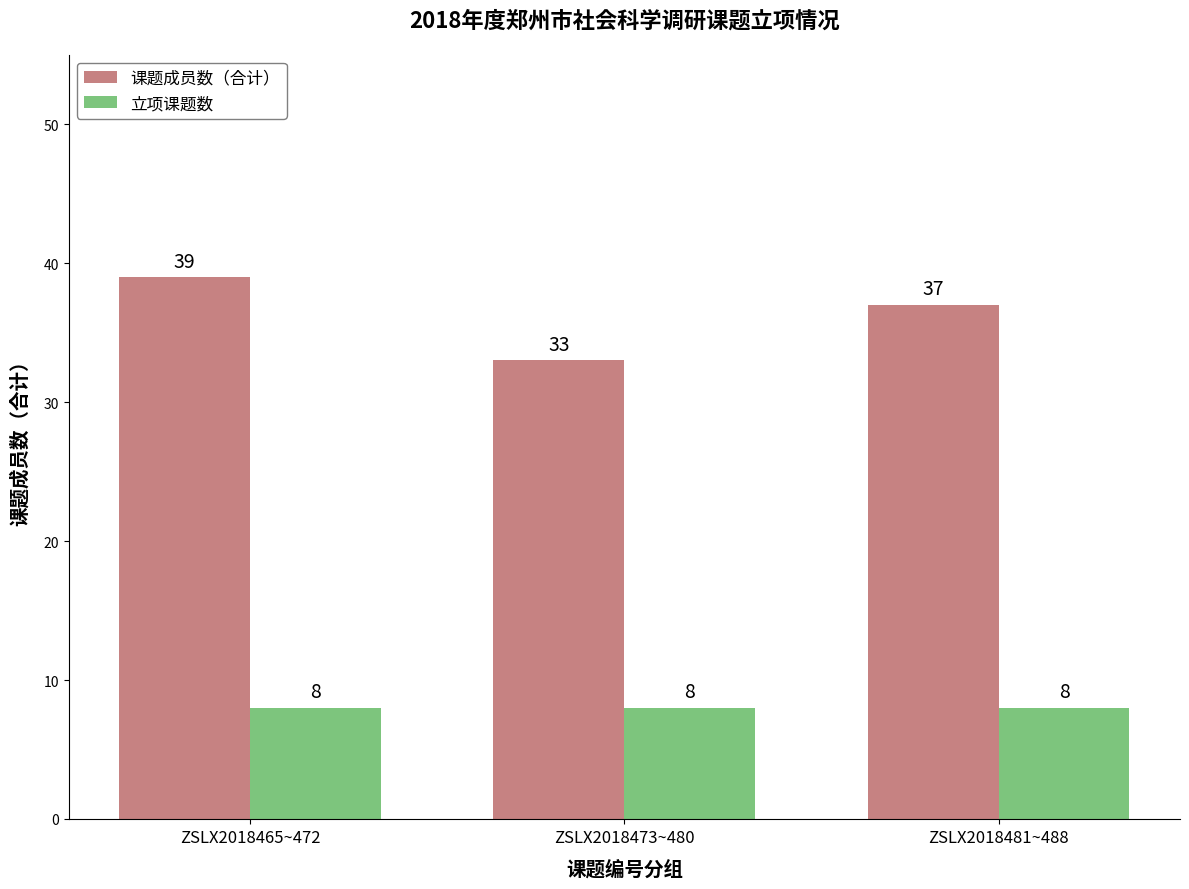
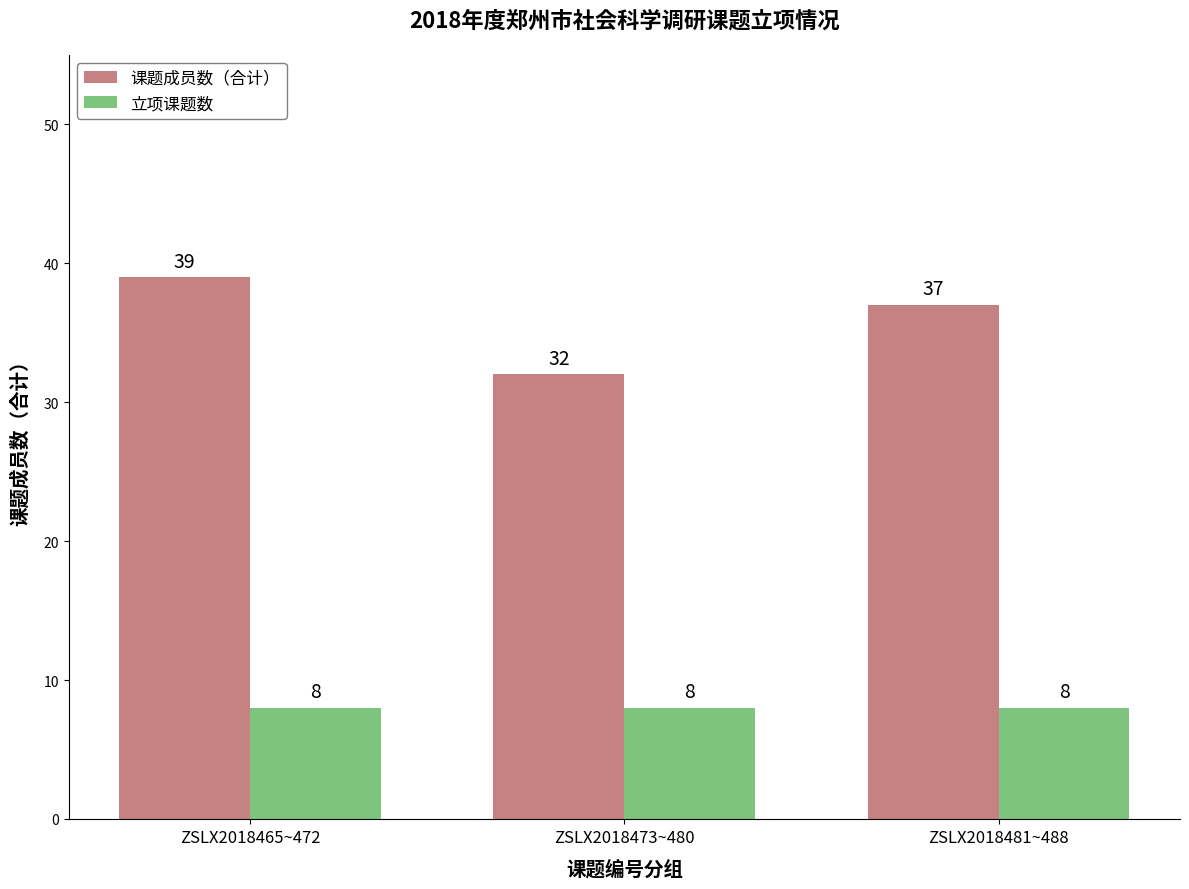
  {
    "课题成员数（合计）": {
      "ZSLX2018465~472": 39,
-     "ZSLX2018473~480": 33,
+     "ZSLX2018473~480": 32,
      "ZSLX2018481~488": 37
    },
    "立项课题数": {
      "ZSLX2018465~472": 8,
      "ZSLX2018473~480": 8,
      "ZSLX2018481~488": 8
    }
  }
